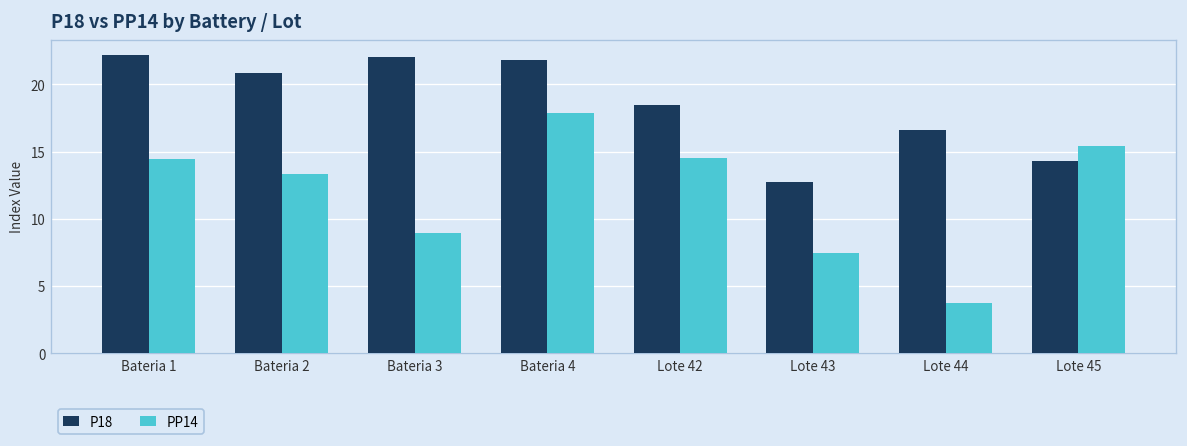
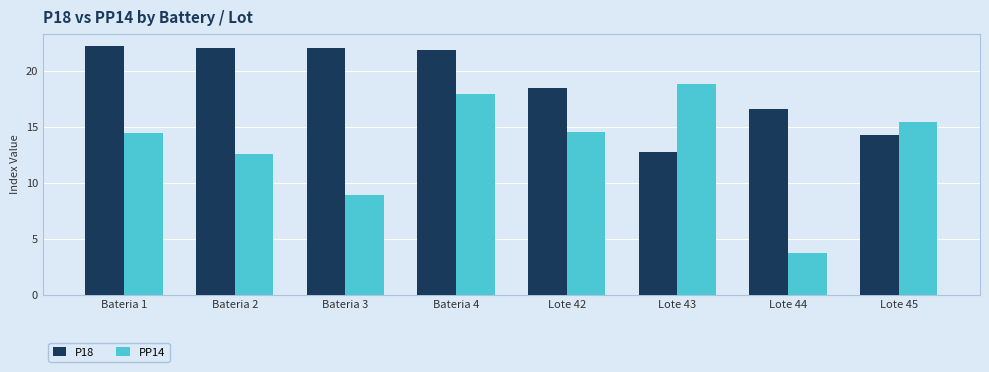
  {
    "P18": {
      "Bateria 1": 22.2,
-     "Bateria 2": 20.9,
+     "Bateria 2": 22.1,
      "Bateria 3": 22.1,
      "Bateria 4": 21.8,
      "Lote 42": 18.5,
      "Lote 43": 12.7,
      "Lote 44": 16.6,
      "Lote 45": 14.3
    },
    "PP14": {
      "Bateria 1": 14.4,
-     "Bateria 2": 13.3,
+     "Bateria 2": 12.5,
      "Bateria 3": 8.9,
      "Bateria 4": 17.9,
      "Lote 42": 14.5,
-     "Lote 43": 7.5,
+     "Lote 43": 18.8,
      "Lote 44": 3.7,
      "Lote 45": 15.4
    }
  }
